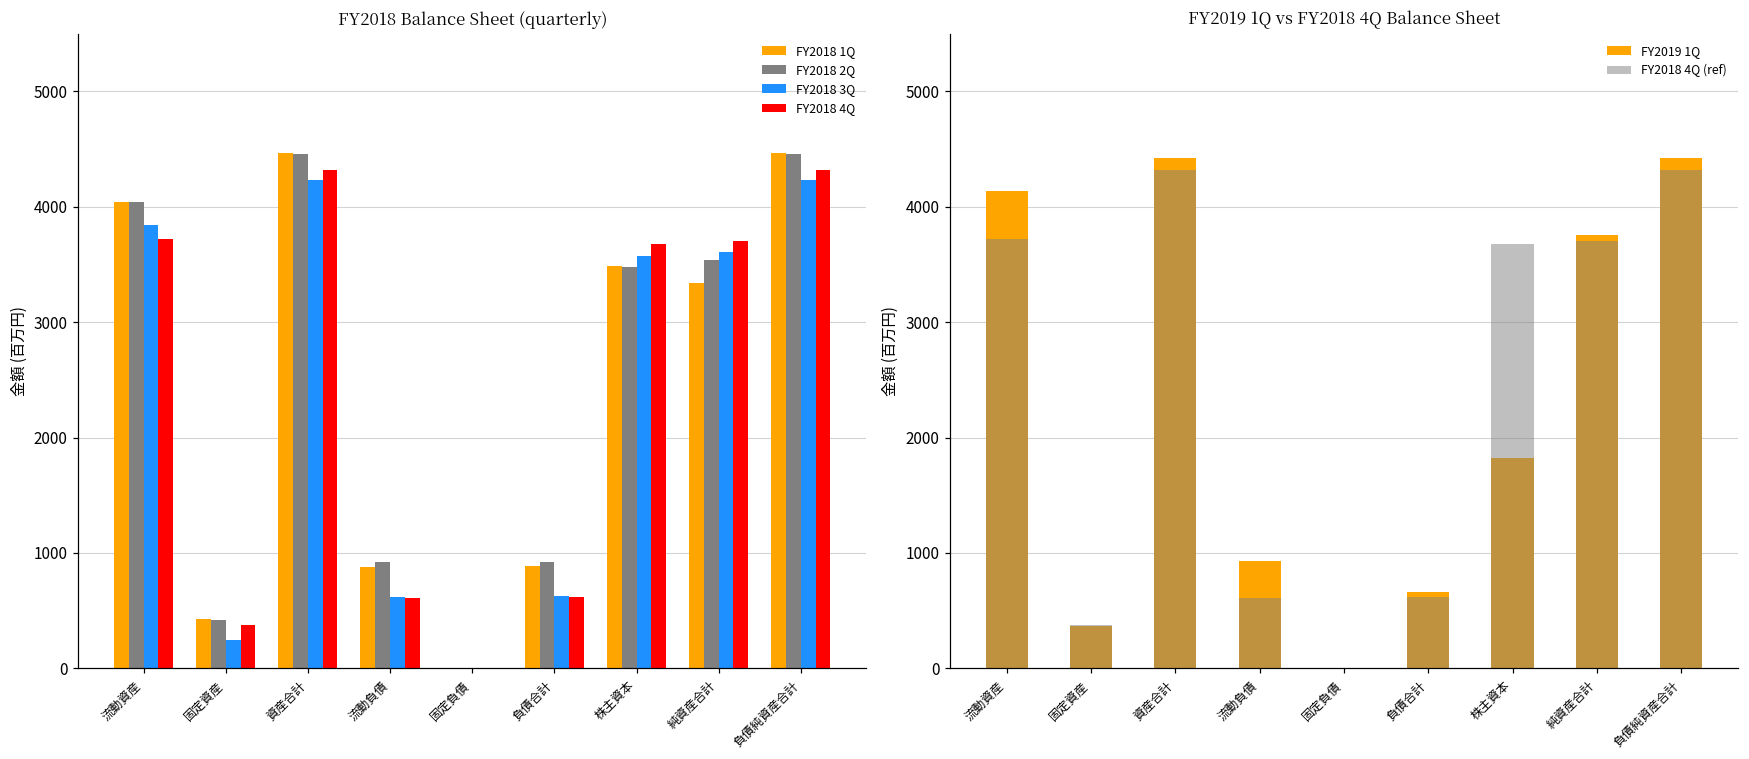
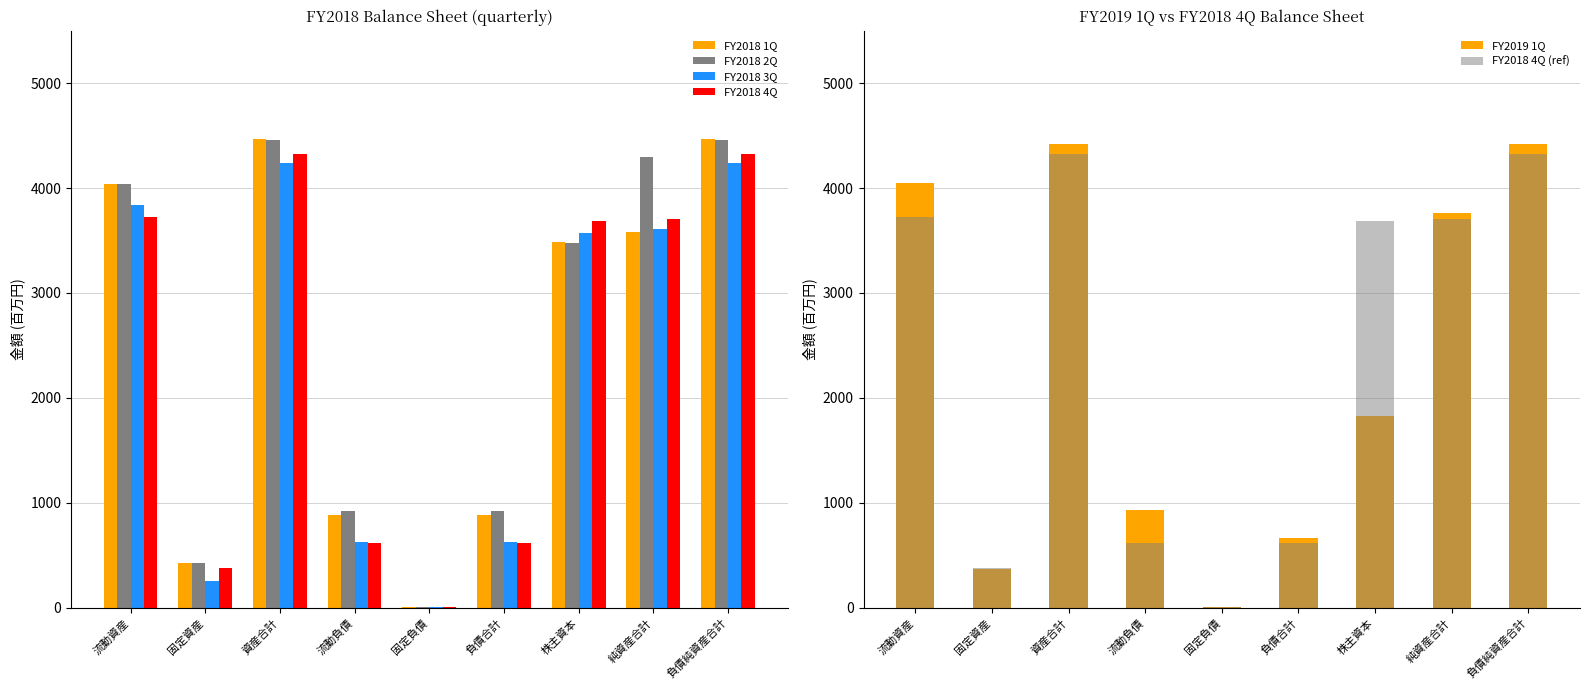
  {
    "FY2018 Balance Sheet (quarterly)": {
      "FY2018 1Q": {
        "流動資産": 4040,
        "固定資産": 430,
        "資産合計": 4470,
        "流動負債": 880,
        "負債合計": 890,
        "株主資本": 3490,
-       "純資産合計": 3340,
+       "純資産合計": 3580,
        "負債純資産合計": 4470
      },
      "FY2018 2Q": {
        "流動資産": 4040,
        "固定資産": 420,
        "資産合計": 4460,
        "流動負債": 920,
        "負債合計": 920,
        "株主資本": 3470,
-       "純資産合計": 3540,
+       "純資産合計": 4300,
        "負債純資産合計": 4460
      },
      "FY2018 3Q": {
        "流動資産": 3840,
        "固定資産": 250,
        "資産合計": 4230,
        "流動負債": 620,
        "負債合計": 620,
        "株主資本": 3580,
        "純資産合計": 3610,
        "負債純資産合計": 4230
      },
      "FY2018 4Q": {
        "流動資産": 3720,
        "固定資産": 370,
        "資産合計": 4320,
        "流動負債": 610,
        "負債合計": 620,
        "株主資本": 3680,
        "純資産合計": 3710,
        "負債純資産合計": 4320
      }
    },
    "FY2019 1Q vs FY2018 4Q Balance Sheet": {
      "FY2019 1Q": {
-       "流動資産": 4130,
+       "流動資産": 4050,
        "固定資産": 370,
        "資産合計": 4420,
        "流動負債": 930,
        "負債合計": 660,
        "純資産合計": 3760,
        "負債純資産合計": 4420
      },
      "FY2018 4Q (ref)": {
        "固定資産": 370,
        "株主資本": 3680
      }
    }
  }
